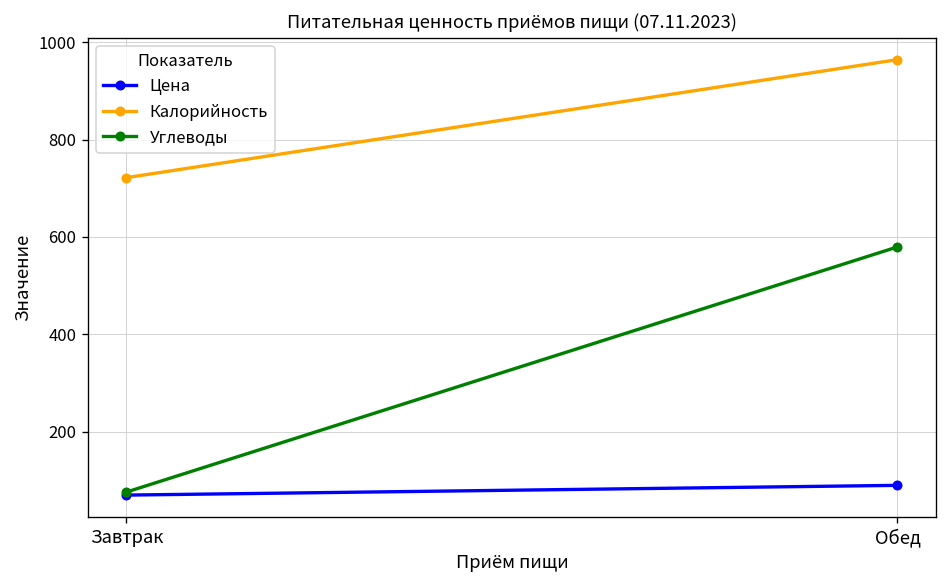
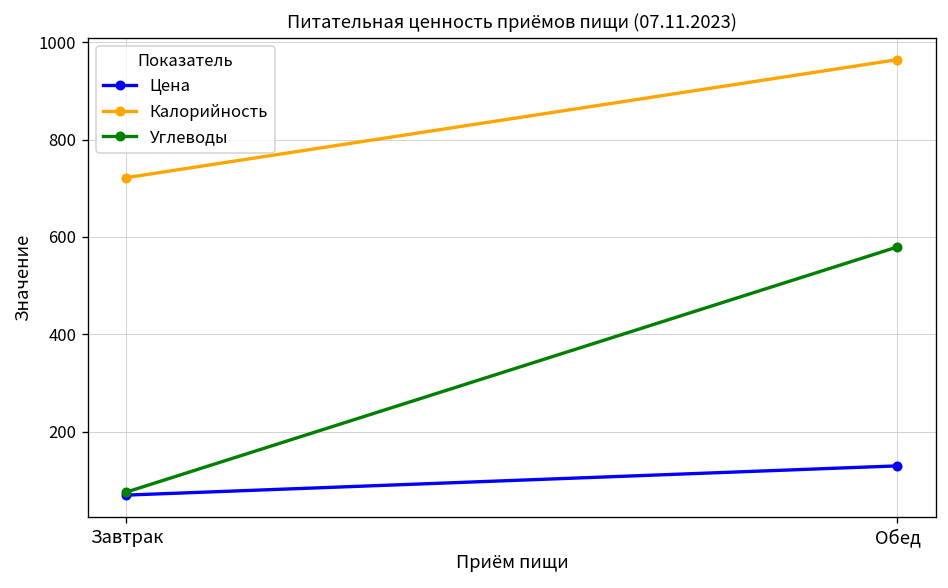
  {
    "Цена": {
      "Завтрак": 70,
-     "Обед": 90
+     "Обед": 130
    },
    "Калорийность": {
      "Завтрак": 720,
      "Обед": 960
    },
    "Углеводы": {
      "Завтрак": 80,
      "Обед": 580
    }
  }
